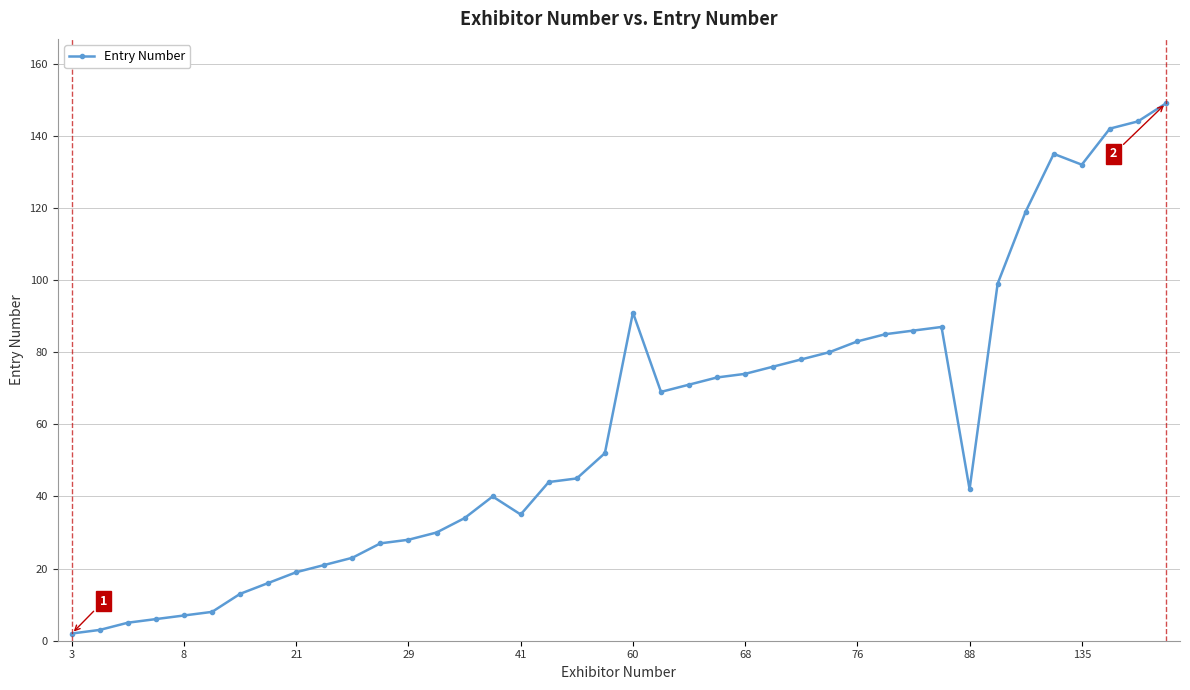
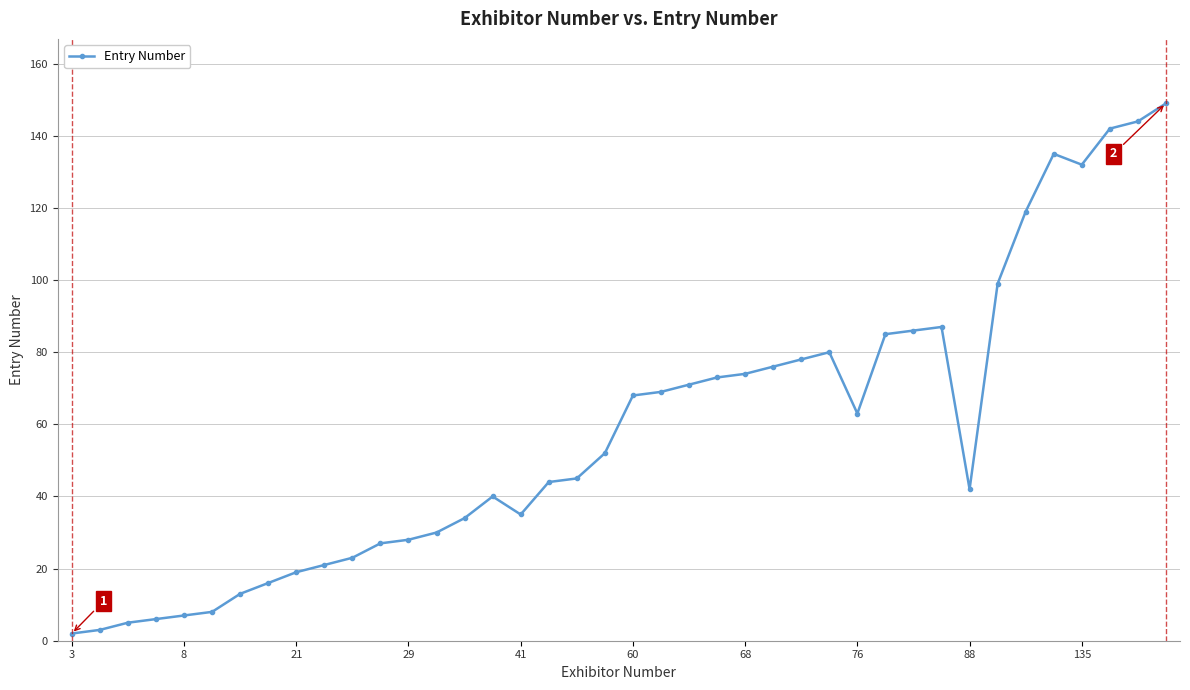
  {
    "8": 7,
    "41": 35,
-   "60": 91,
+   "60": 68,
    "68": 74,
-   "76": 83,
+   "76": 63,
    "88": 42,
    "135": 132
  }
